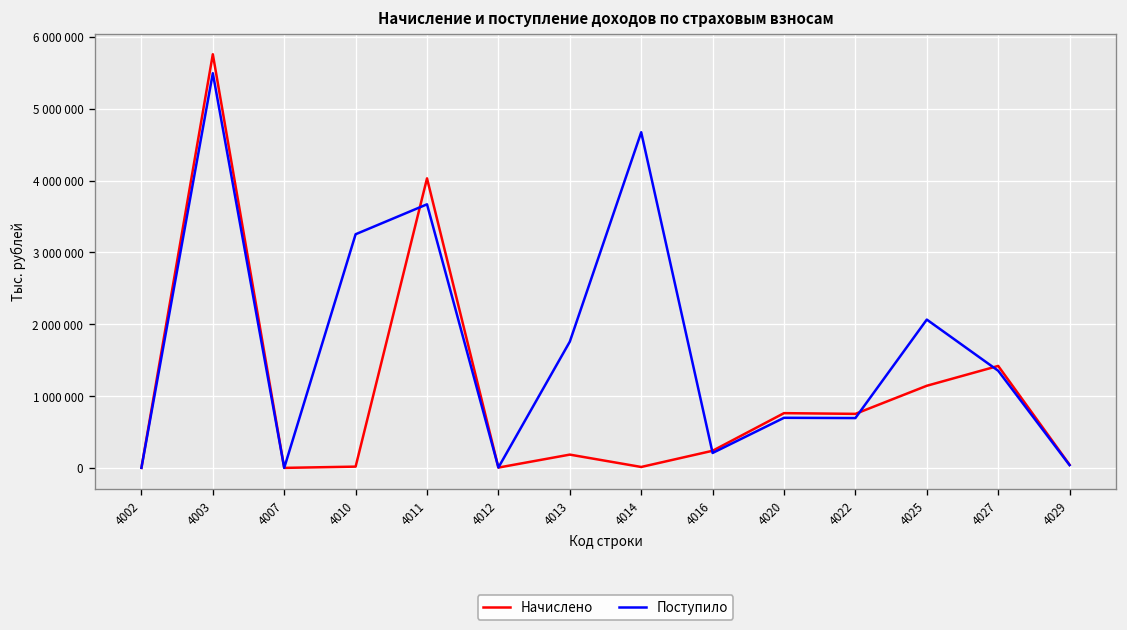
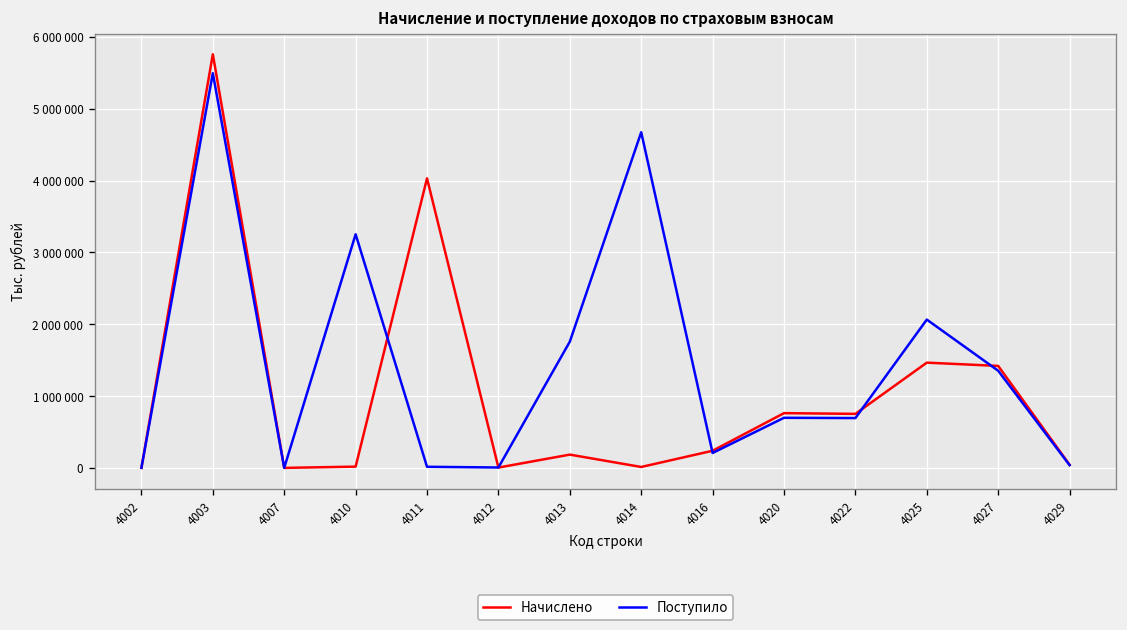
  {
    "Начислено": {
      "4003": 5800000,
      "4010": 0,
      "4011": 4000000,
      "4013": 200000,
      "4014": 0,
      "4020": 800000,
      "4022": 800000,
-     "4025": 1100000,
+     "4025": 1500000,
      "4027": 1400000
    },
    "Поступило": {
      "4003": 5500000,
      "4010": 3300000,
-     "4011": 3700000,
+     "4011": 0,
      "4013": 1800000,
      "4014": 4700000,
      "4020": 700000,
      "4022": 700000,
      "4025": 2100000,
      "4027": 1400000
    }
  }
